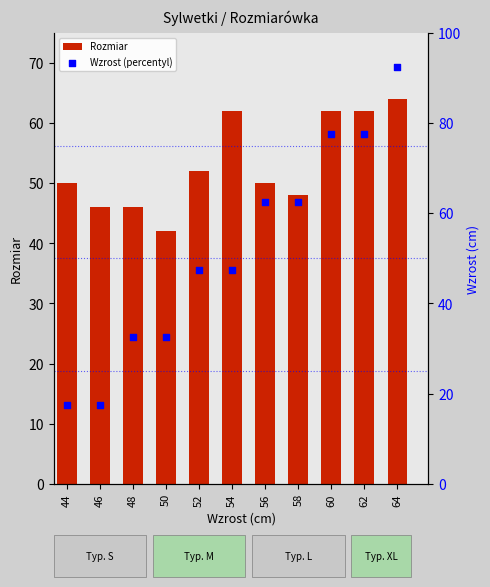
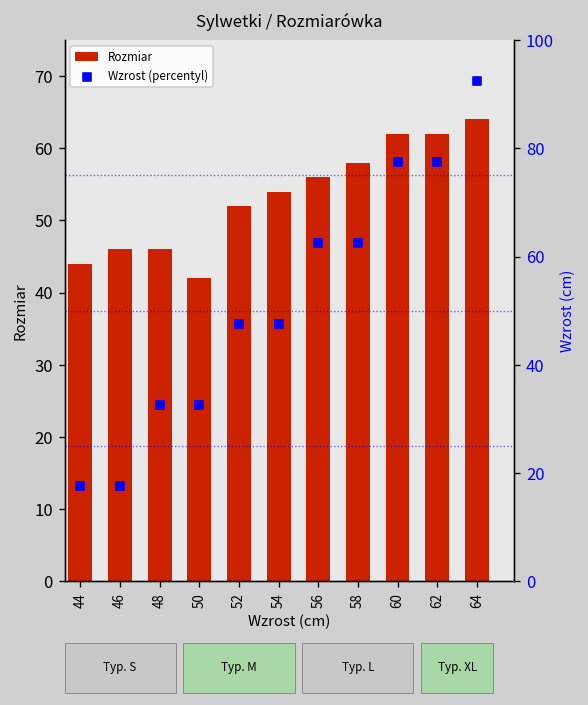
  {
    "Rozmiar": {
-     "44": 50,
+     "44": 44,
      "46": 46,
      "48": 46,
      "50": 42,
      "52": 52,
-     "54": 62,
-     "56": 50,
-     "58": 48,
+     "54": 54,
+     "56": 56,
+     "58": 58,
      "60": 62,
      "62": 62,
      "64": 64
    }
  }
